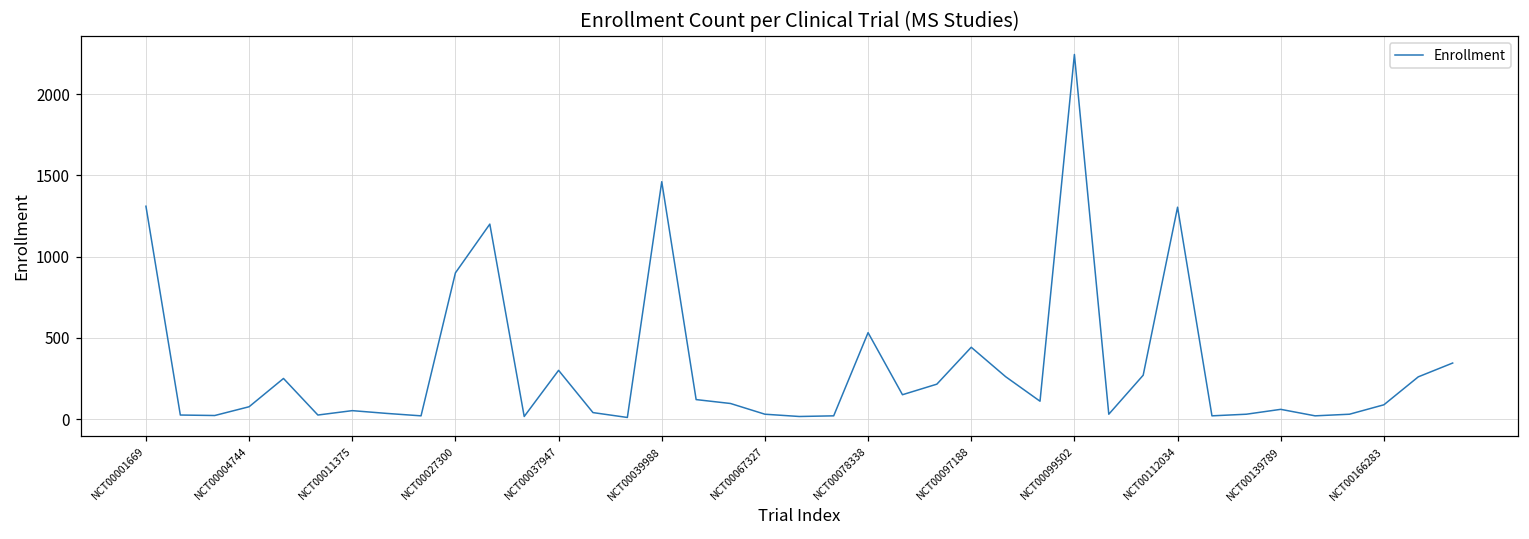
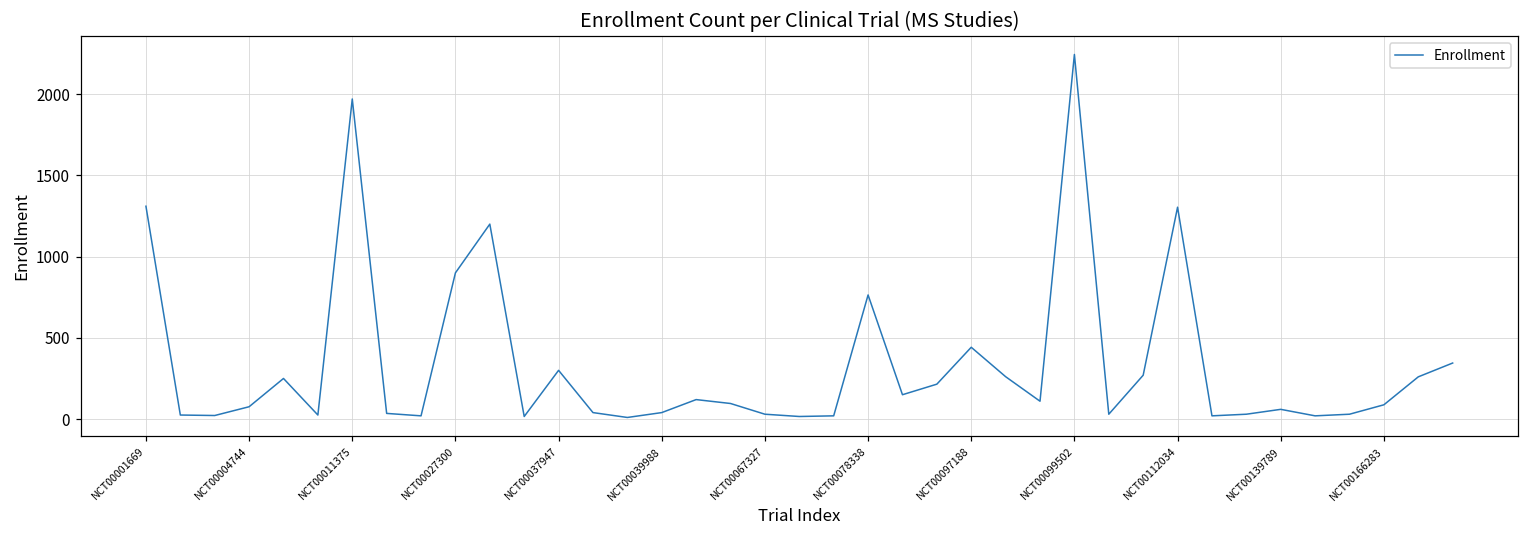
  {
    "NCT00001669": 1310,
    "NCT00004744": 80,
-   "NCT00011375": 50,
+   "NCT00011375": 1970,
    "NCT00027300": 900,
    "NCT00037947": 300,
-   "NCT00039988": 1460,
+   "NCT00039988": 40,
    "NCT00067327": 30,
-   "NCT00078338": 530,
+   "NCT00078338": 760,
    "NCT00097188": 440,
    "NCT00099502": 2240,
    "NCT00112034": 1300,
    "NCT00139789": 60,
    "NCT00166283": 90
  }
